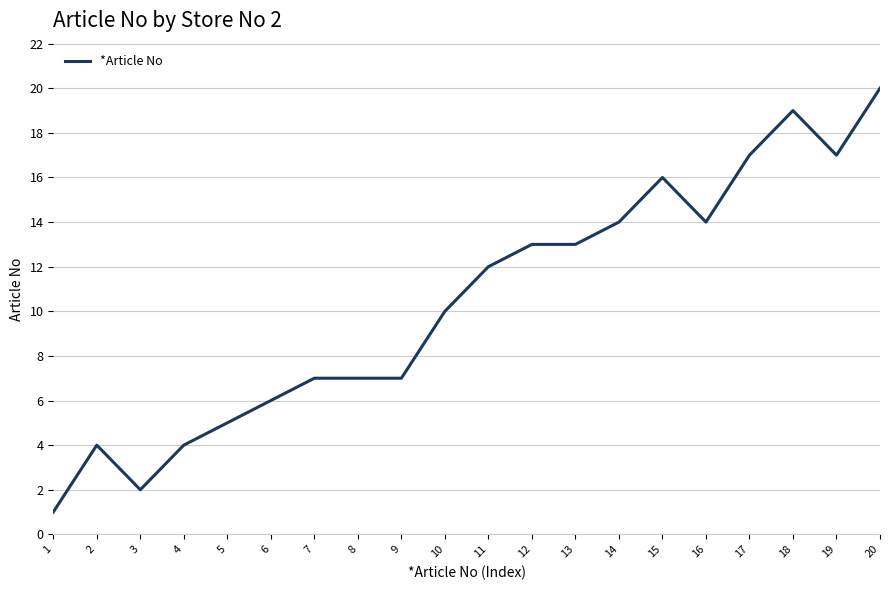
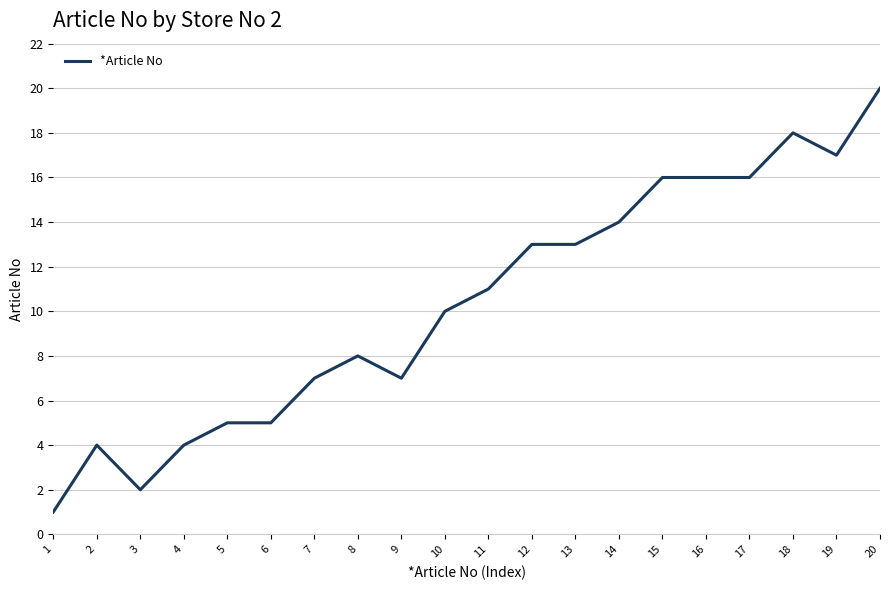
  {
    "1": 1,
    "2": 4,
    "3": 2,
    "4": 4,
    "5": 5,
-   "6": 6,
+   "6": 5,
    "7": 7,
-   "8": 7,
+   "8": 8,
    "9": 7,
    "10": 10,
-   "11": 12,
+   "11": 11,
    "12": 13,
    "13": 13,
    "14": 14,
    "15": 16,
-   "16": 14,
-   "17": 17,
-   "18": 19,
+   "16": 16,
+   "17": 16,
+   "18": 18,
    "19": 17,
    "20": 20
  }
